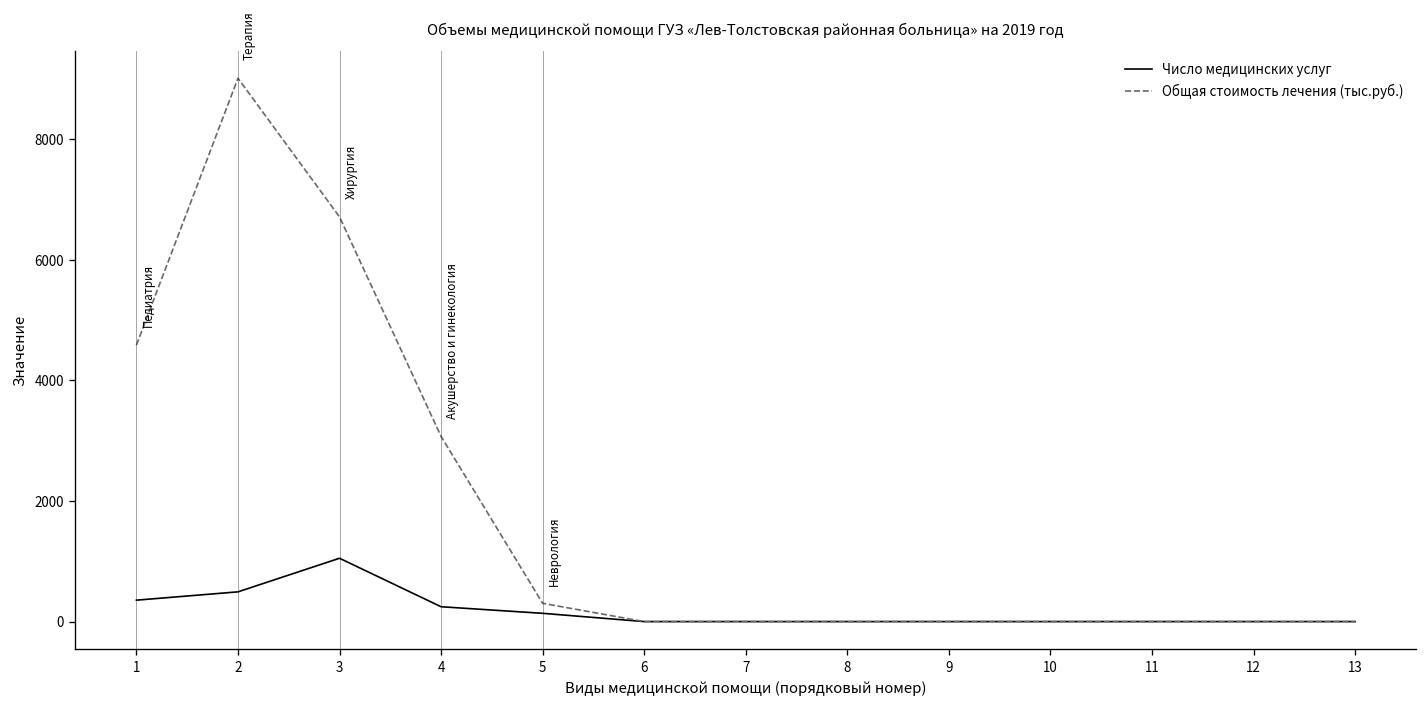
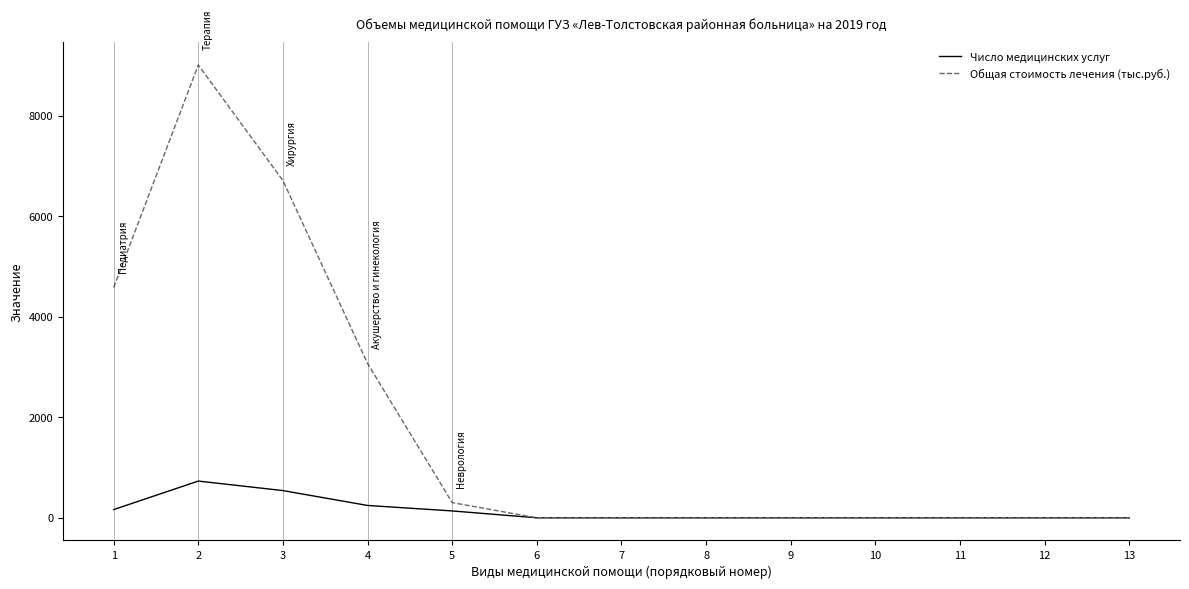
  {
    "Число медицинских услуг": {
-     "1": 400,
-     "2": 500,
-     "3": 1100,
+     "1": 200,
+     "2": 700,
+     "3": 500,
      "4": 200,
      "5": 100
    },
    "Общая стоимость лечения (тыс.руб.)": {
      "1": 4600,
      "2": 9000,
      "3": 6700,
      "4": 3100,
      "5": 300
    }
  }
